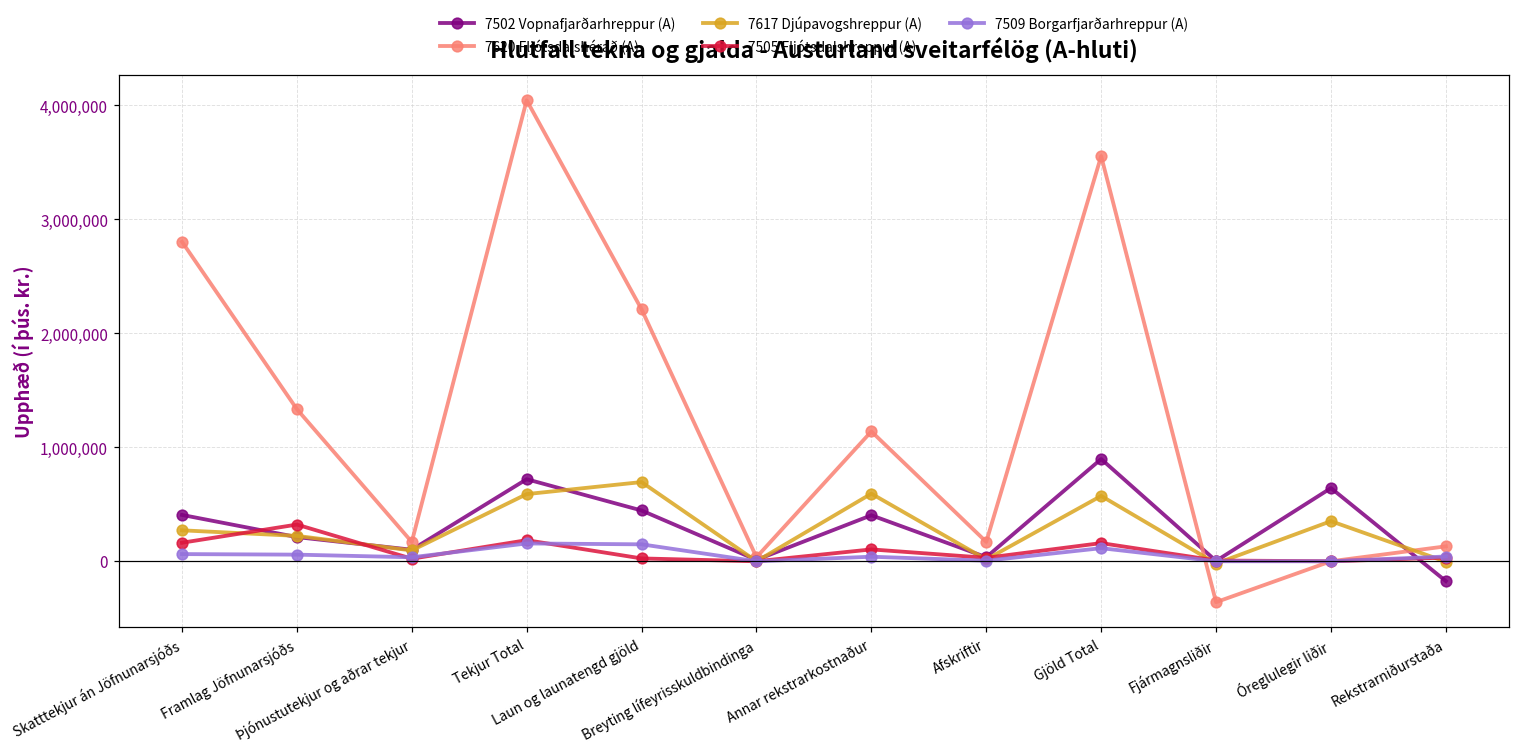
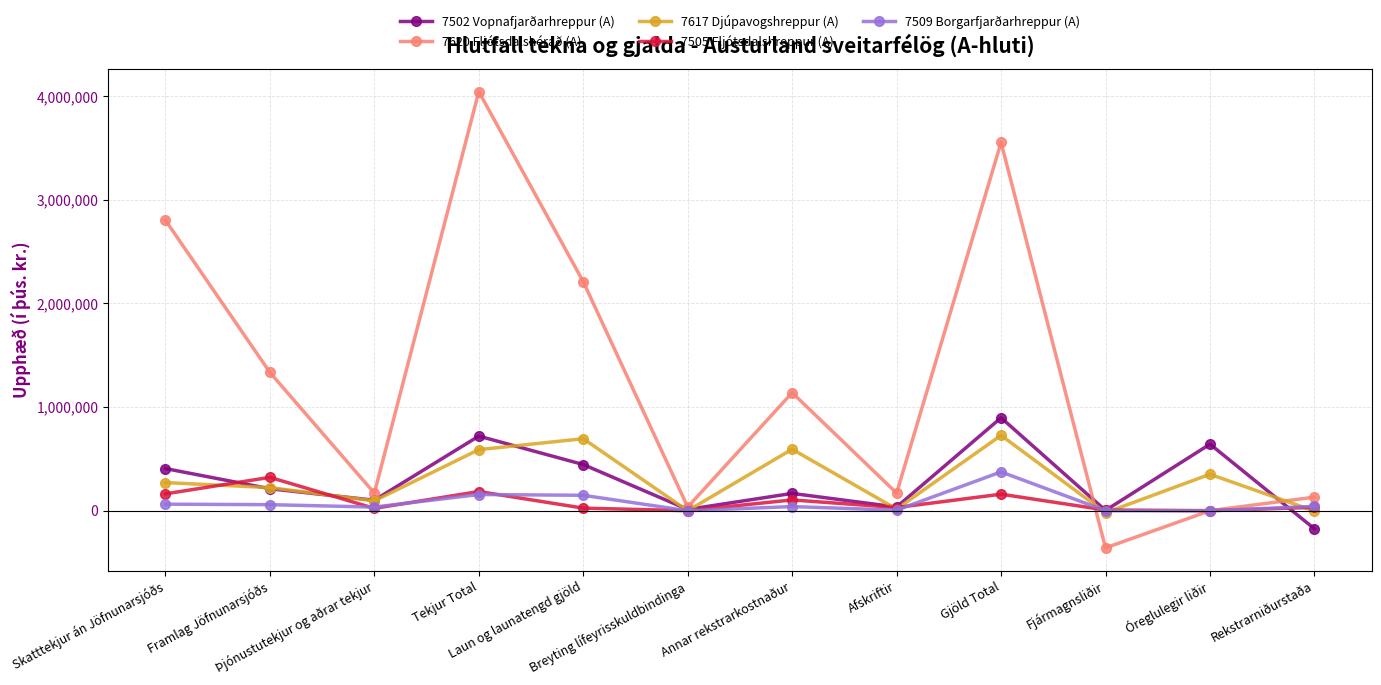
  {
    "7502 Vopnafjarðarhreppur (A)": {
      "Skatttekjur án Jöfnunarsjóðs": "410,000",
      "Tekjur Total": "720,000",
      "Laun og launatengd gjöld": "450,000",
-     "Annar rekstrarkostnaður": "400,000",
+     "Annar rekstrarkostnaður": "170,000",
      "Gjöld Total": "900,000",
      "Óreglulegir liðir": "640,000",
      "Rekstrarniðurstaða": "-170,000"
    },
    "7620 Fljótsdalshérað (A)": {
      "Skatttekjur án Jöfnunarsjóðs": "2,800,000",
      "Framlag Jöfnunarsjóðs": "1,330,000",
      "Þjónustutekjur og aðrar tekjur": "170,000",
      "Tekjur Total": "4,040,000",
      "Laun og launatengd gjöld": "2,210,000",
      "Annar rekstrarkostnaður": "1,140,000",
      "Afskriftir": "170,000",
      "Gjöld Total": "3,550,000",
      "Fjármagnsliðir": "-360,000",
      "Rekstrarniðurstaða": "130,000"
    },
    "7617 Djúpavogshreppur (A)": {
      "Skatttekjur án Jöfnunarsjóðs": "270,000",
      "Tekjur Total": "590,000",
      "Laun og launatengd gjöld": "690,000",
      "Annar rekstrarkostnaður": "590,000",
-     "Gjöld Total": "570,000",
+     "Gjöld Total": "730,000",
      "Óreglulegir liðir": "350,000",
      "Rekstrarniðurstaða": "0"
    },
    "7505 Fljótsdalshreppur (A)": {
      "Skatttekjur án Jöfnunarsjóðs": "160,000",
      "Framlag Jöfnunarsjóðs": "320,000",
      "Tekjur Total": "190,000",
      "Laun og launatengd gjöld": "20,000",
      "Annar rekstrarkostnaður": "100,000",
      "Gjöld Total": "160,000"
    },
    "7509 Borgarfjarðarhreppur (A)": {
      "Skatttekjur án Jöfnunarsjóðs": "60,000",
      "Framlag Jöfnunarsjóðs": "60,000",
      "Tekjur Total": "160,000",
      "Laun og launatengd gjöld": "150,000",
      "Annar rekstrarkostnaður": "40,000",
-     "Gjöld Total": "110,000"
+     "Gjöld Total": "370,000"
    }
  }
